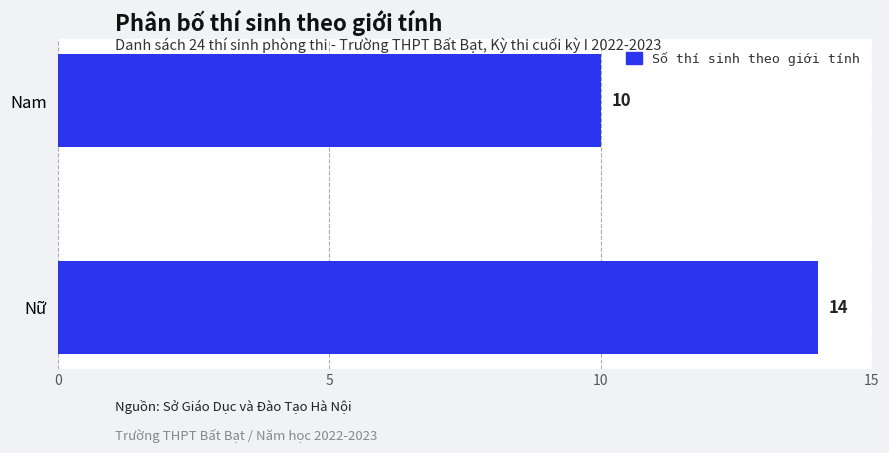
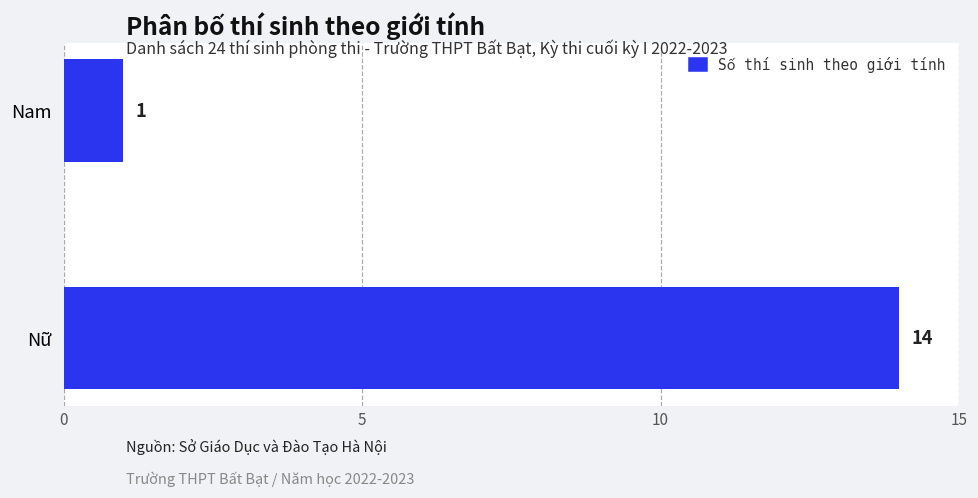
  {
-   "Nam": 10,
+   "Nam": 1,
    "Nữ": 14
  }
